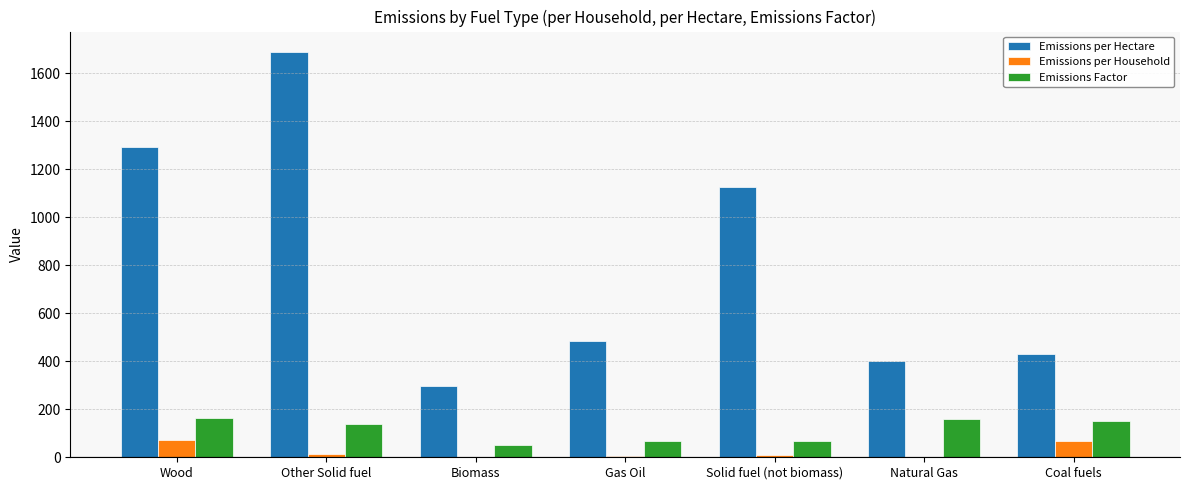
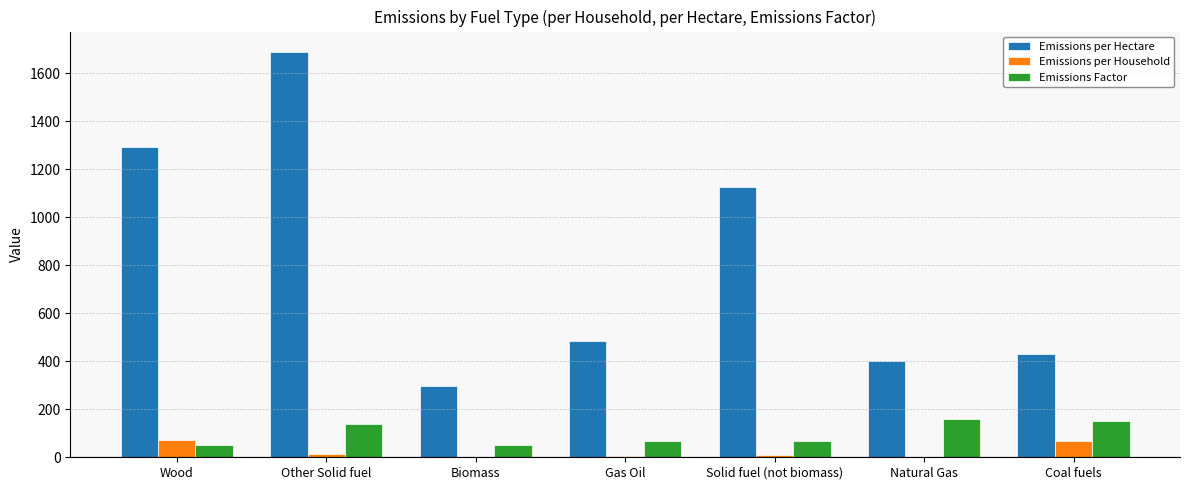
  {
    "Emissions per Hectare": {
      "Wood": 1290,
      "Other Solid fuel": 1690,
      "Biomass": 300,
      "Gas Oil": 490,
      "Solid fuel (not biomass)": 1130,
      "Natural Gas": 400,
      "Coal fuels": 430
    },
    "Emissions per Household": {
      "Wood": 70,
      "Other Solid fuel": 10,
      "Coal fuels": 70
    },
    "Emissions Factor": {
-     "Wood": 160,
+     "Wood": 50,
      "Other Solid fuel": 140,
      "Biomass": 50,
      "Gas Oil": 70,
      "Solid fuel (not biomass)": 70,
      "Natural Gas": 160,
      "Coal fuels": 150
    }
  }
